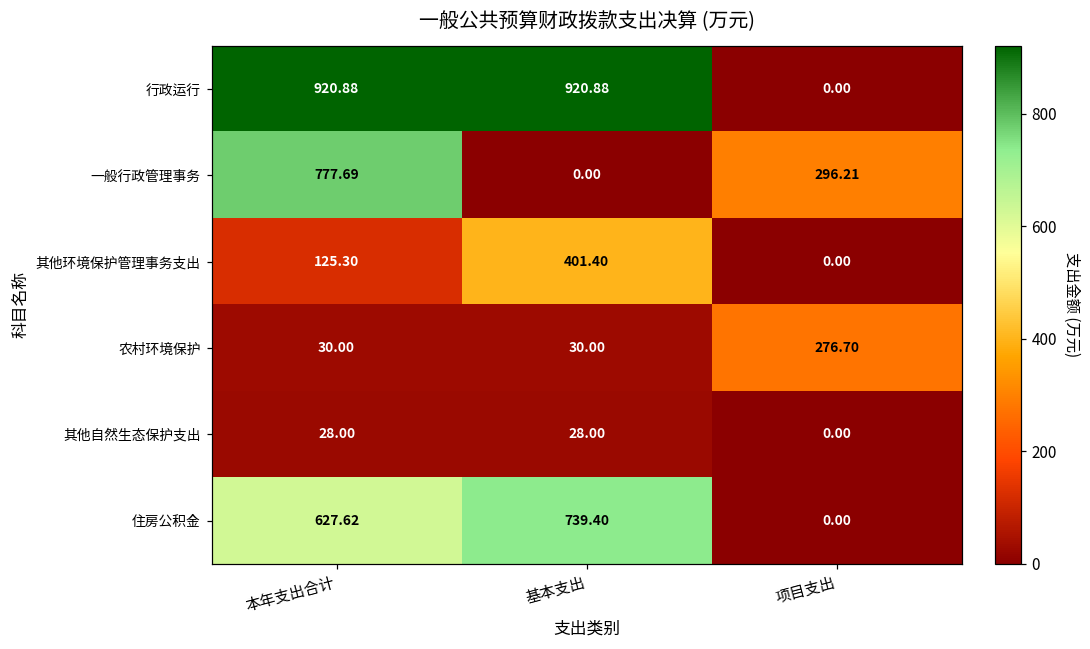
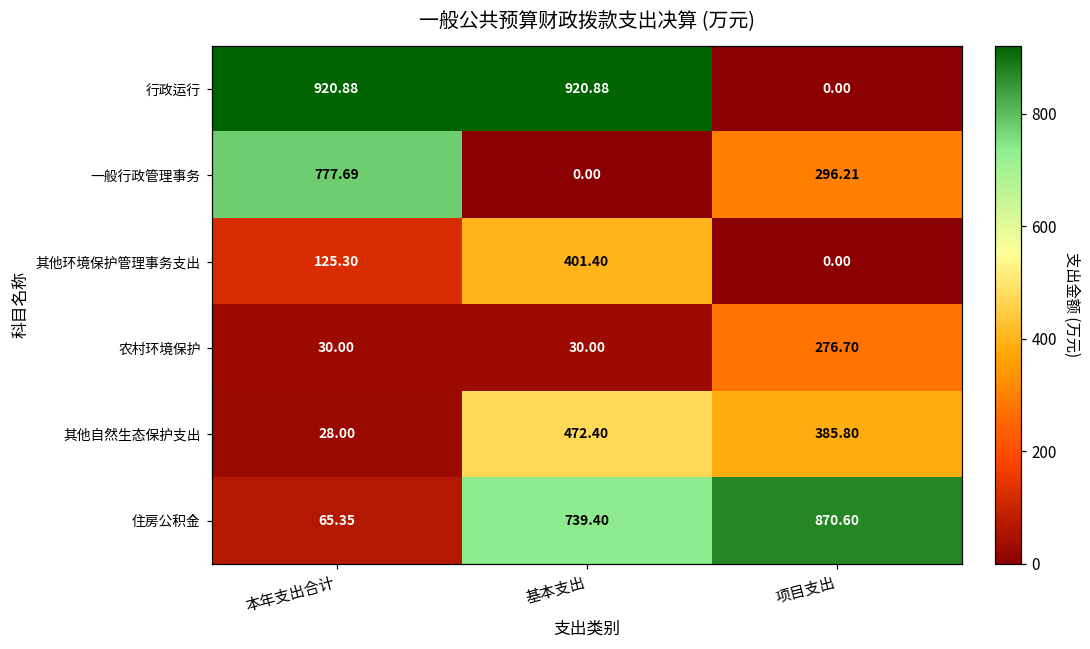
  {
    "行政运行": {
      "本年支出合计": 920.88,
      "基本支出": 920.88,
      "项目支出": 0.00
    },
    "一般行政管理事务": {
      "本年支出合计": 777.69,
      "基本支出": 0.00,
      "项目支出": 296.21
    },
    "其他环境保护管理事务支出": {
      "本年支出合计": 125.30,
      "基本支出": 401.40,
      "项目支出": 0.00
    },
    "农村环境保护": {
      "本年支出合计": 30.00,
      "基本支出": 30.00,
      "项目支出": 276.70
    },
    "其他自然生态保护支出": {
      "本年支出合计": 28.00,
-     "基本支出": 28.00,
-     "项目支出": 0.00
+     "基本支出": 472.40,
+     "项目支出": 385.80
    },
    "住房公积金": {
-     "本年支出合计": 627.62,
+     "本年支出合计": 65.35,
      "基本支出": 739.40,
-     "项目支出": 0.00
+     "项目支出": 870.60
    }
  }
